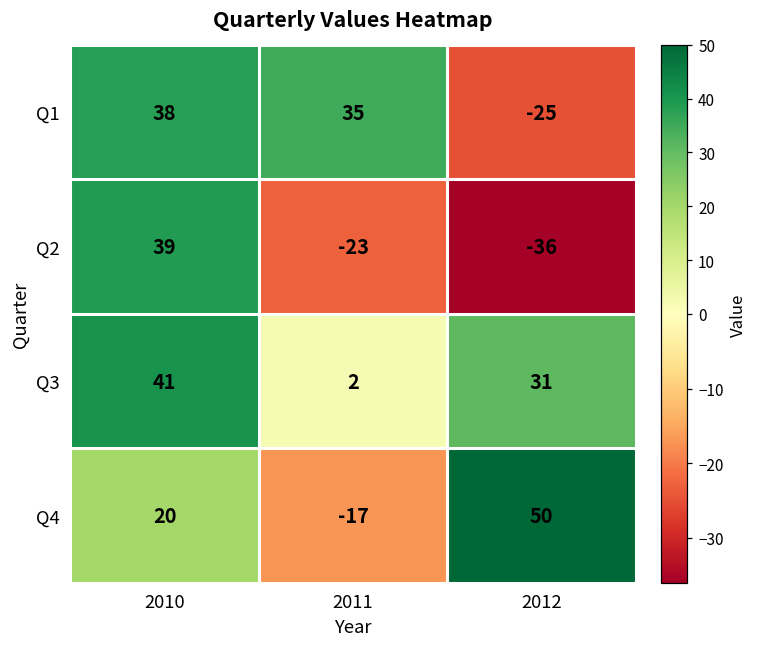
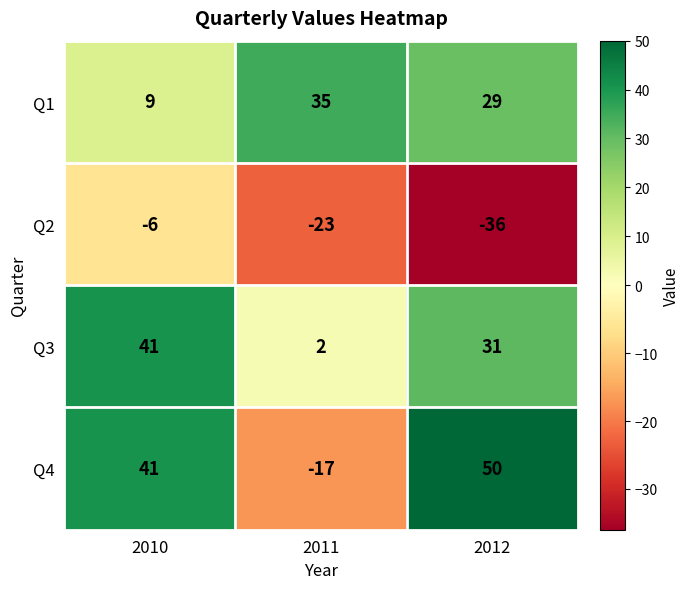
  {
    "Q1": {
-     "2010": 38,
+     "2010": 9,
      "2011": 35,
-     "2012": -25
+     "2012": 29
    },
    "Q2": {
-     "2010": 39,
+     "2010": -6,
      "2011": -23,
      "2012": -36
    },
    "Q3": {
      "2010": 41,
      "2011": 2,
      "2012": 31
    },
    "Q4": {
-     "2010": 20,
+     "2010": 41,
      "2011": -17,
      "2012": 50
    }
  }
